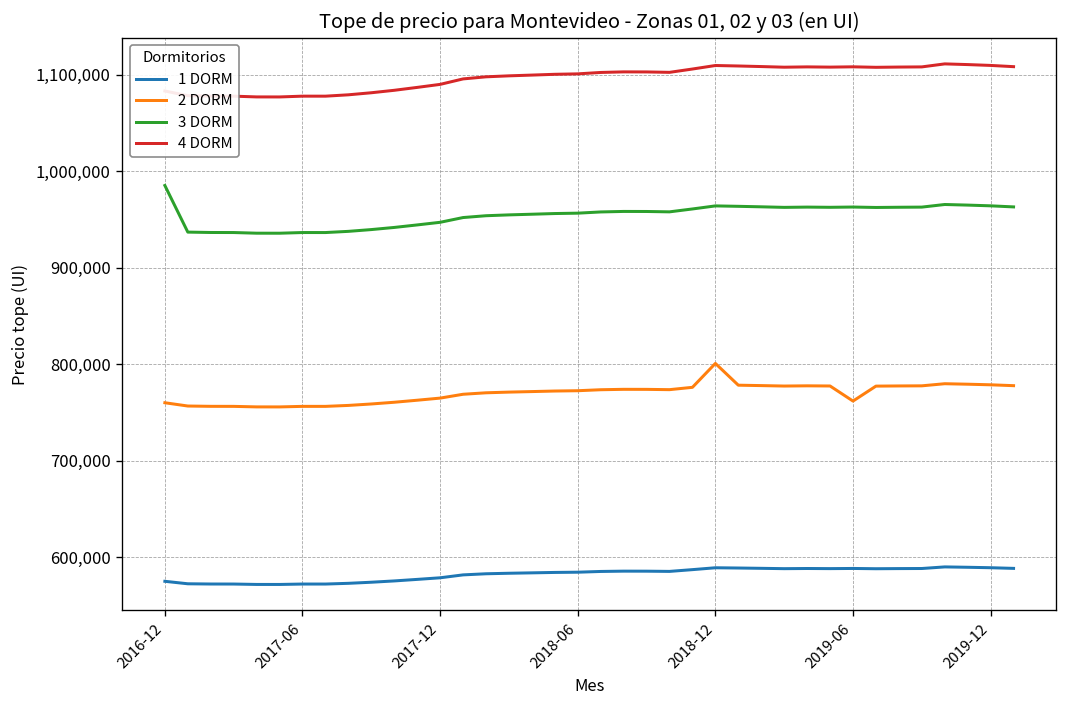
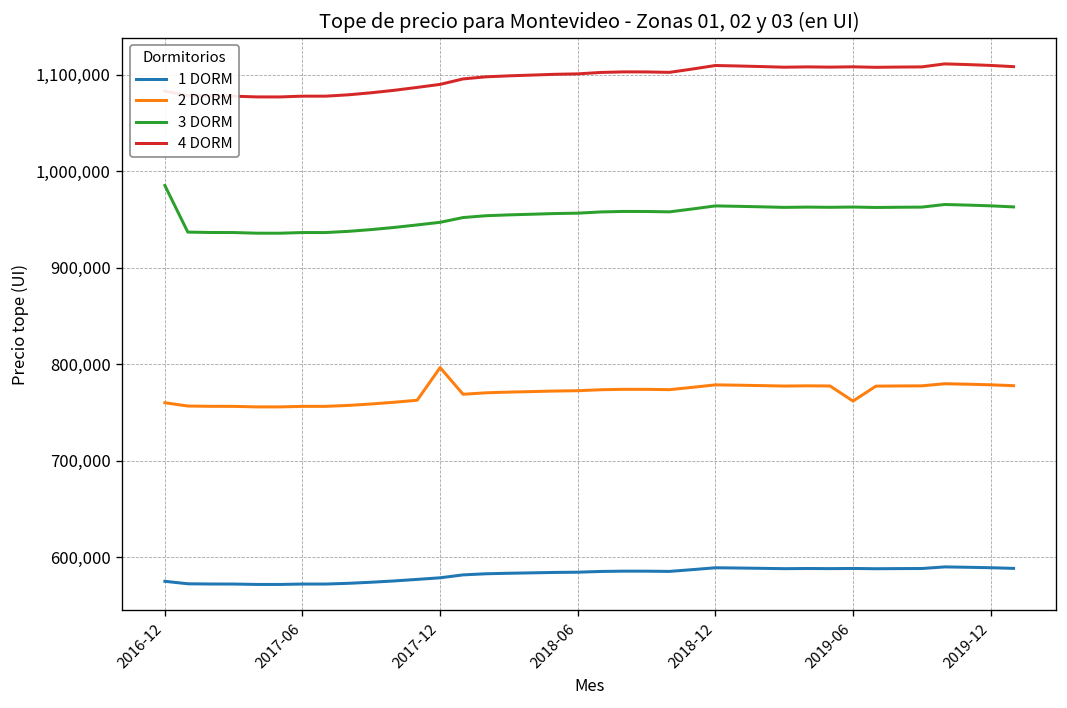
  {
    "1 DORM": {
      "2016-12": "580,000",
      "2017-06": "570,000",
      "2017-12": "580,000",
      "2018-06": "580,000",
      "2018-12": "590,000",
      "2019-06": "590,000",
      "2019-12": "590,000"
    },
    "2 DORM": {
      "2016-12": "760,000",
      "2017-06": "760,000",
-     "2017-12": "760,000",
+     "2017-12": "800,000",
      "2018-06": "770,000",
-     "2018-12": "800,000",
+     "2018-12": "780,000",
      "2019-06": "760,000",
      "2019-12": "780,000"
    },
    "3 DORM": {
      "2016-12": "990,000",
      "2017-06": "940,000",
      "2017-12": "950,000",
      "2018-06": "960,000",
      "2018-12": "960,000",
      "2019-06": "960,000",
      "2019-12": "960,000"
    },
    "4 DORM": {
      "2017-06": "1,080,000",
      "2017-12": "1,090,000",
      "2018-06": "1,100,000",
      "2018-12": "1,110,000",
      "2019-06": "1,110,000",
      "2019-12": "1,110,000"
    }
  }
